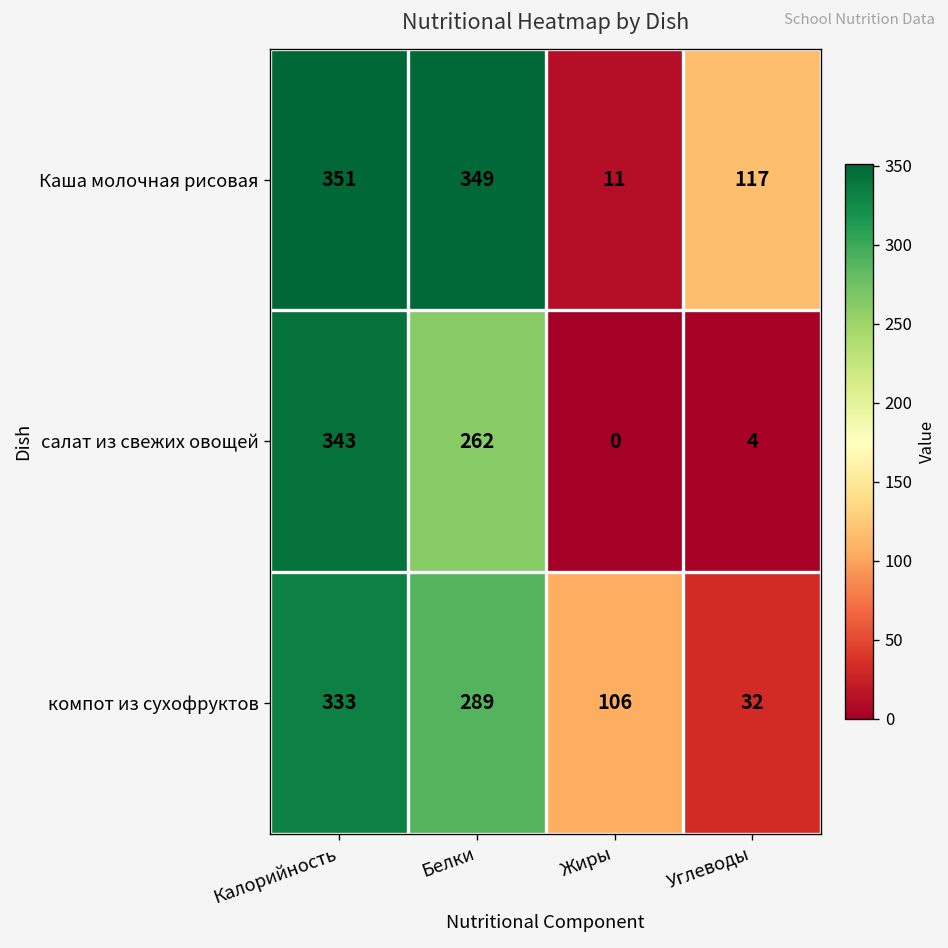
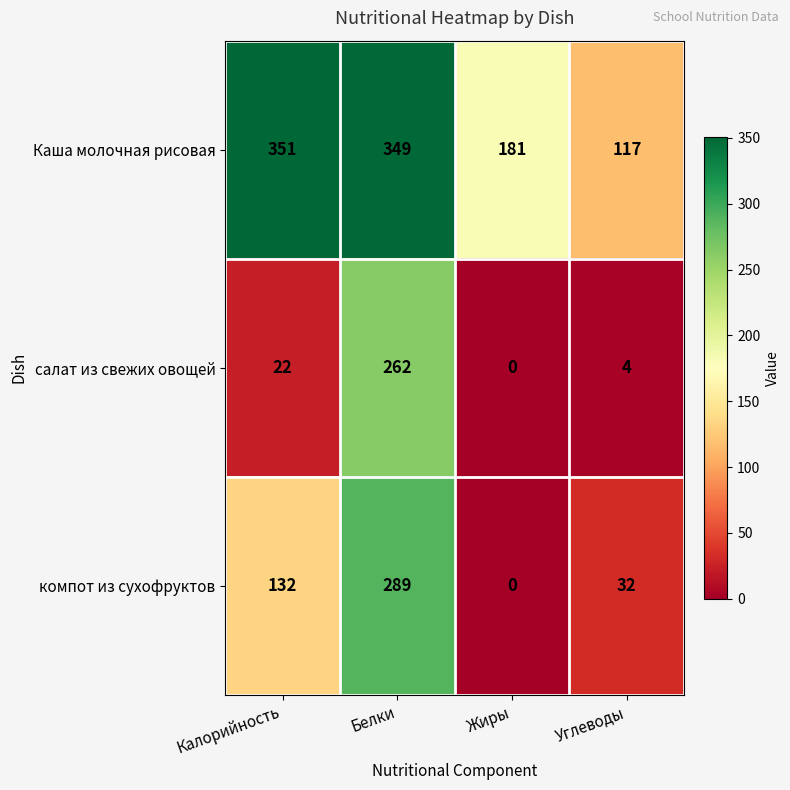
  {
    "Каша молочная рисовая": {
      "Калорийность": 351,
      "Белки": 349,
-     "Жиры": 11,
+     "Жиры": 181,
      "Углеводы": 117
    },
    "салат из свежих овощей": {
-     "Калорийность": 343,
+     "Калорийность": 22,
      "Белки": 262,
      "Жиры": 0,
      "Углеводы": 4
    },
    "компот из сухофруктов": {
-     "Калорийность": 333,
+     "Калорийность": 132,
      "Белки": 289,
-     "Жиры": 106,
+     "Жиры": 0,
      "Углеводы": 32
    }
  }
